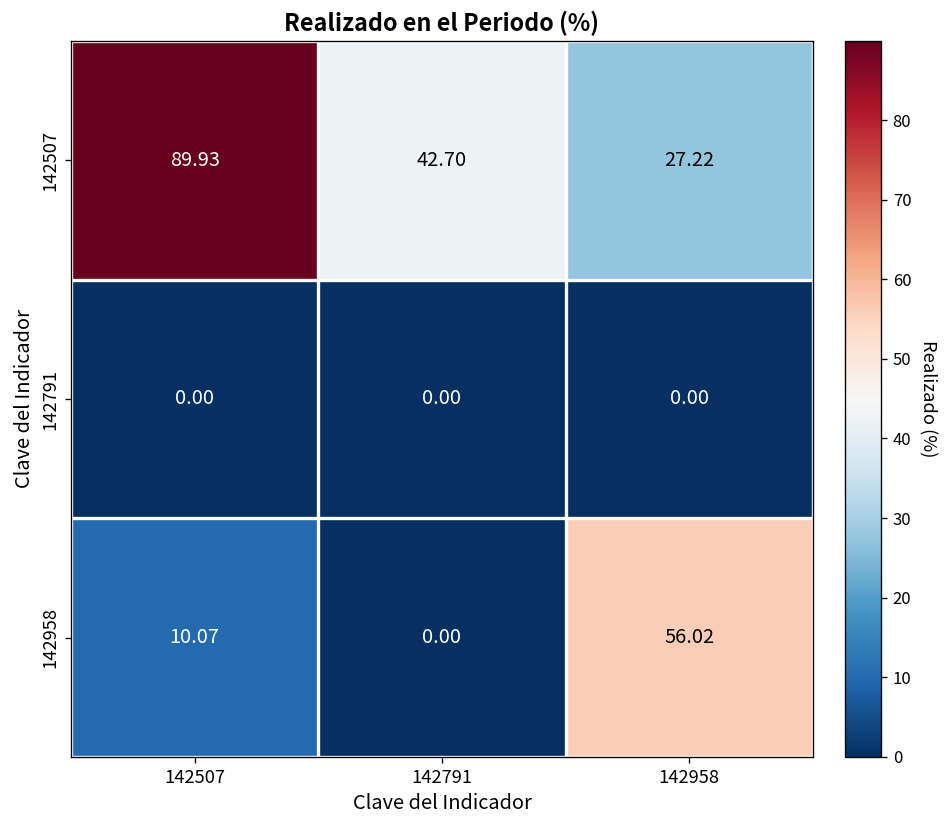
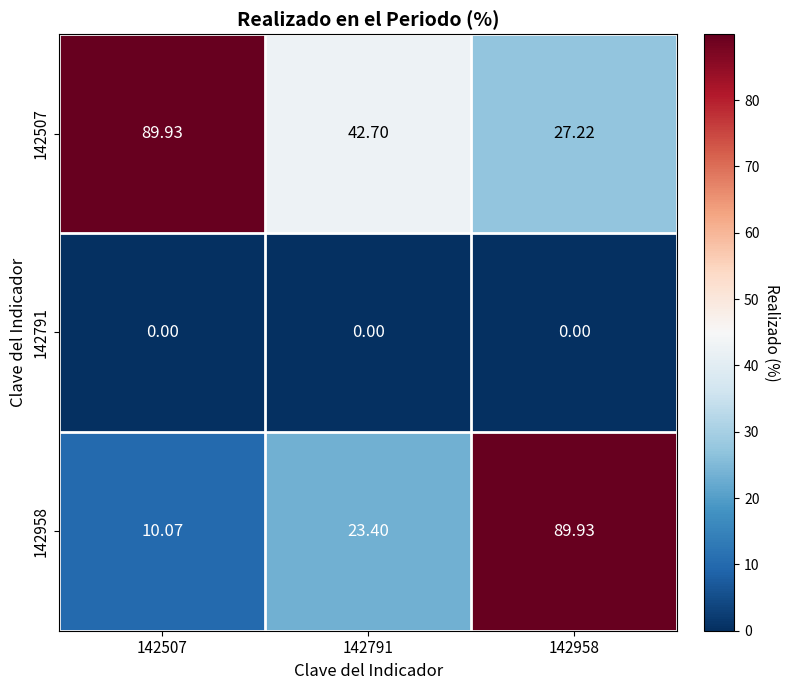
  {
    "142507": {
      "142507": 89.93,
      "142791": 42.70,
      "142958": 27.22
    },
    "142791": {
      "142507": 0.00,
      "142791": 0.00,
      "142958": 0.00
    },
    "142958": {
      "142507": 10.07,
-     "142791": 0.00,
-     "142958": 56.02
+     "142791": 23.40,
+     "142958": 89.93
    }
  }
